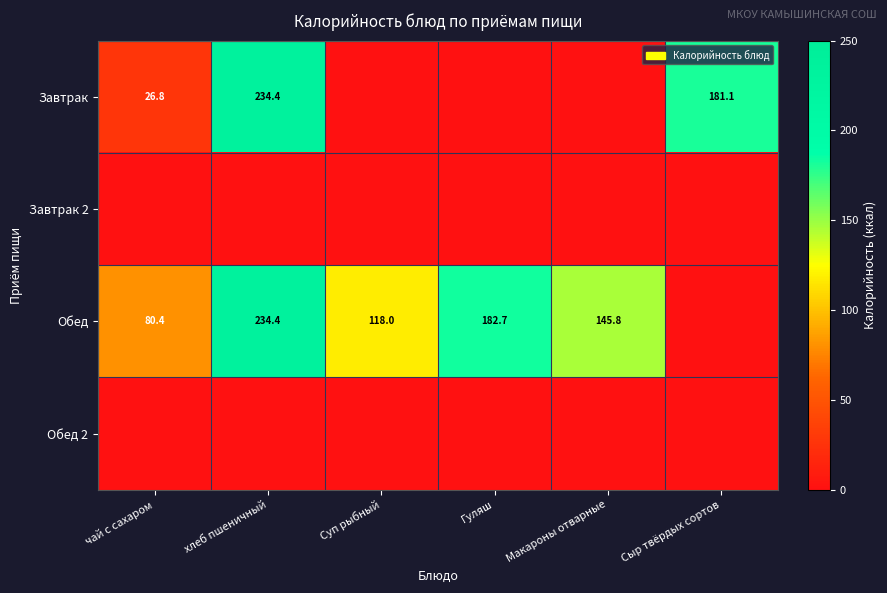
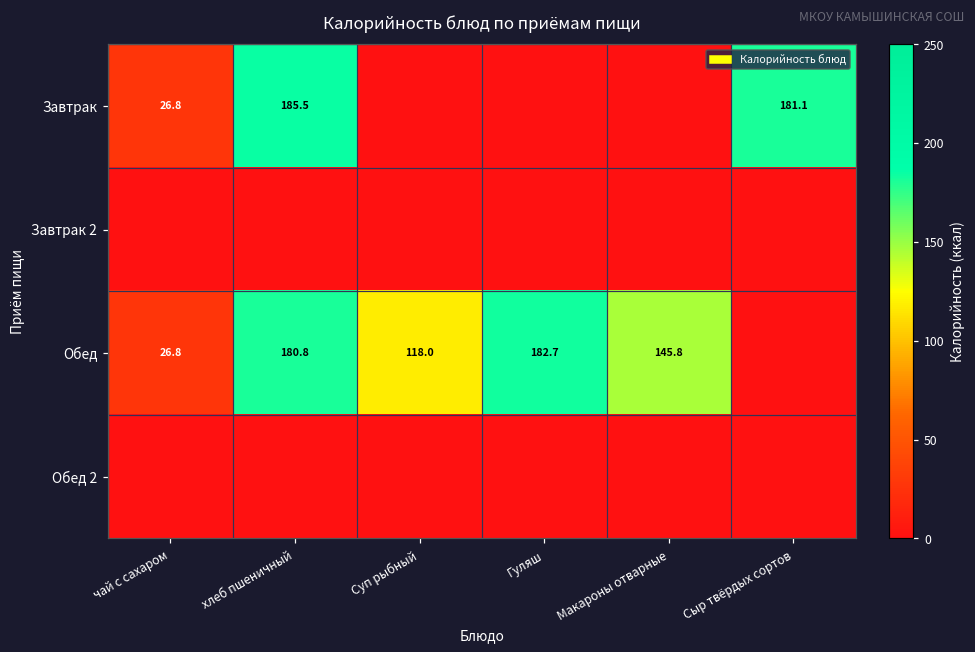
  {
    "Завтрак": {
      "чай с сахаром": 26.8,
-     "хлеб пшеничный": 234.4,
+     "хлеб пшеничный": 185.5,
      "Сыр твёрдых сортов": 181.1
    },
    "Обед": {
-     "чай с сахаром": 80.4,
-     "хлеб пшеничный": 234.4,
+     "чай с сахаром": 26.8,
+     "хлеб пшеничный": 180.8,
      "Суп рыбный": 118.0,
      "Гуляш": 182.7,
      "Макароны отварные": 145.8
    }
  }
